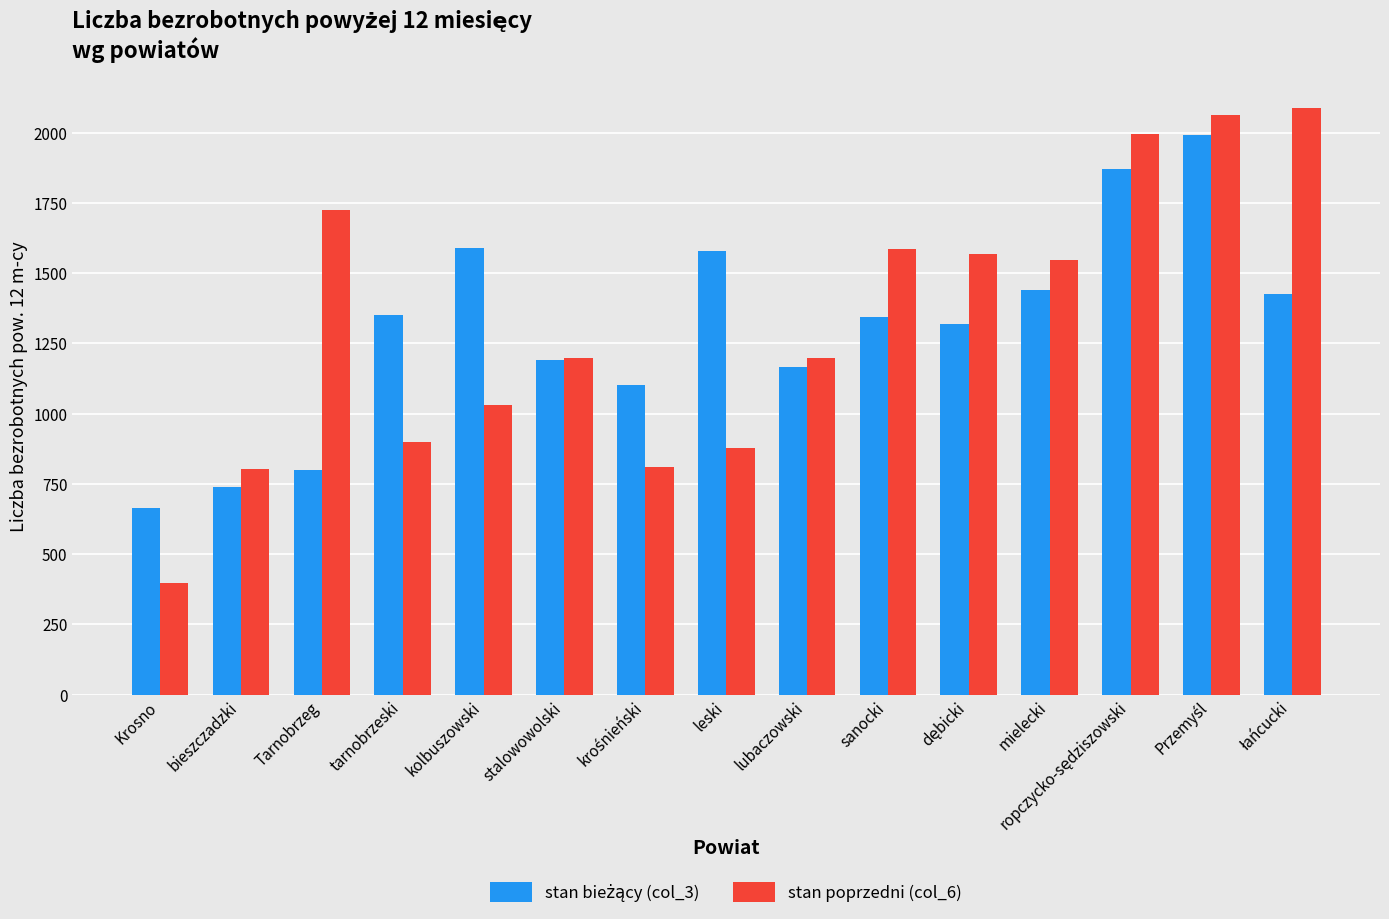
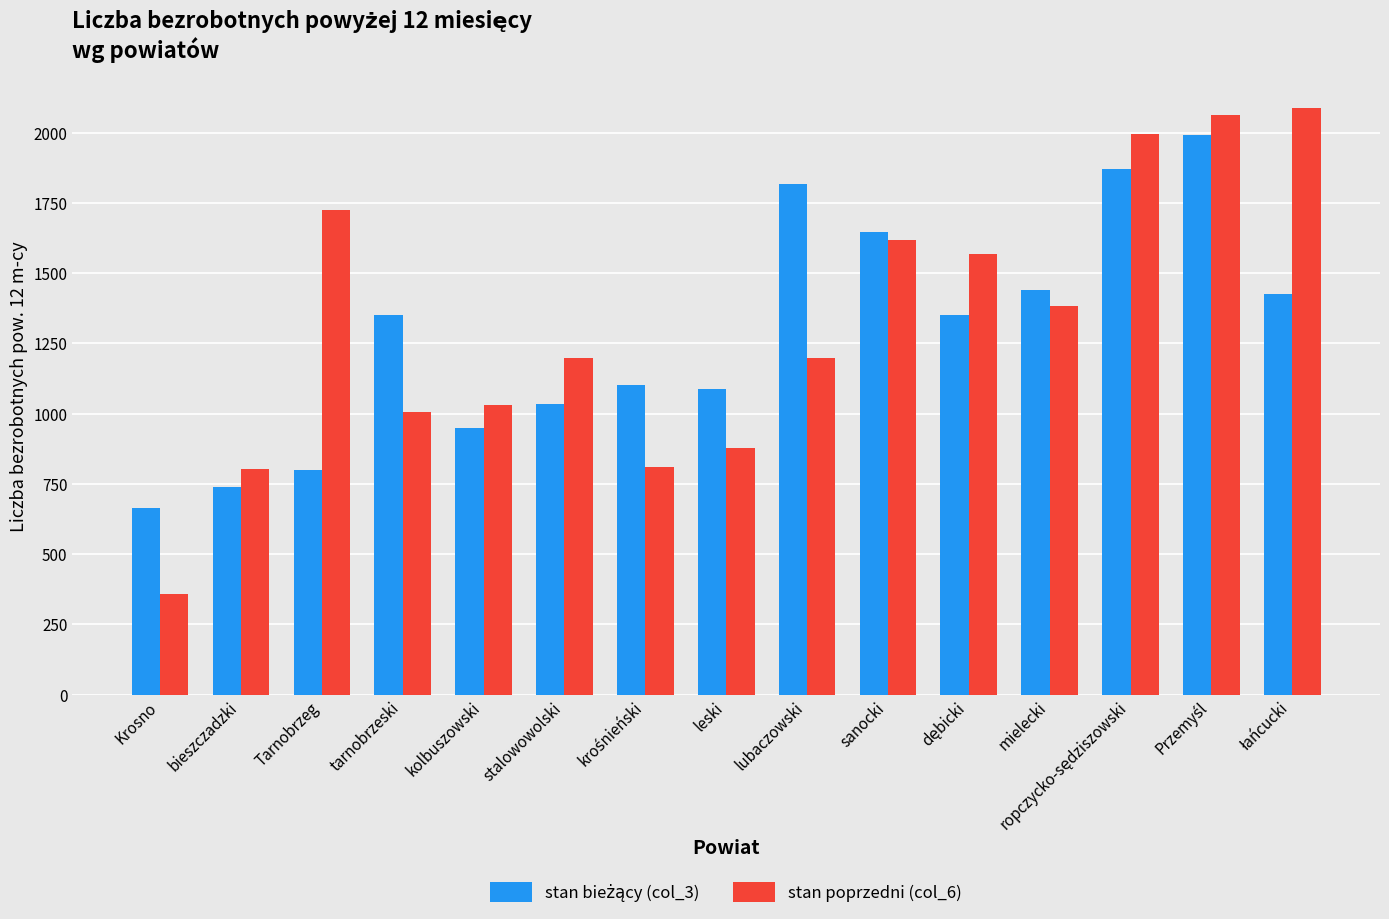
  {
    "stan bieżący (col_3)": {
      "Krosno": 660,
      "bieszczadzki": 740,
      "Tarnobrzeg": 800,
      "tarnobrzeski": 1350,
-     "kolbuszowski": 1590,
-     "stalowowolski": 1190,
+     "kolbuszowski": 950,
+     "stalowowolski": 1040,
      "krośnieński": 1100,
-     "leski": 1580,
-     "lubaczowski": 1170,
-     "sanocki": 1350,
-     "dębicki": 1320,
+     "leski": 1090,
+     "lubaczowski": 1820,
+     "sanocki": 1650,
+     "dębicki": 1350,
      "mielecki": 1440,
      "ropczycko-sędziszowski": 1870,
      "Przemyśl": 1990,
      "łańcucki": 1430
    },
    "stan poprzedni (col_6)": {
-     "Krosno": 400,
+     "Krosno": 360,
      "bieszczadzki": 800,
      "Tarnobrzeg": 1730,
-     "tarnobrzeski": 900,
+     "tarnobrzeski": 1010,
      "kolbuszowski": 1030,
      "stalowowolski": 1200,
      "krośnieński": 810,
      "leski": 880,
      "lubaczowski": 1200,
-     "sanocki": 1590,
+     "sanocki": 1620,
      "dębicki": 1570,
-     "mielecki": 1550,
+     "mielecki": 1380,
      "ropczycko-sędziszowski": 2000,
      "Przemyśl": 2060,
      "łańcucki": 2090
    }
  }
